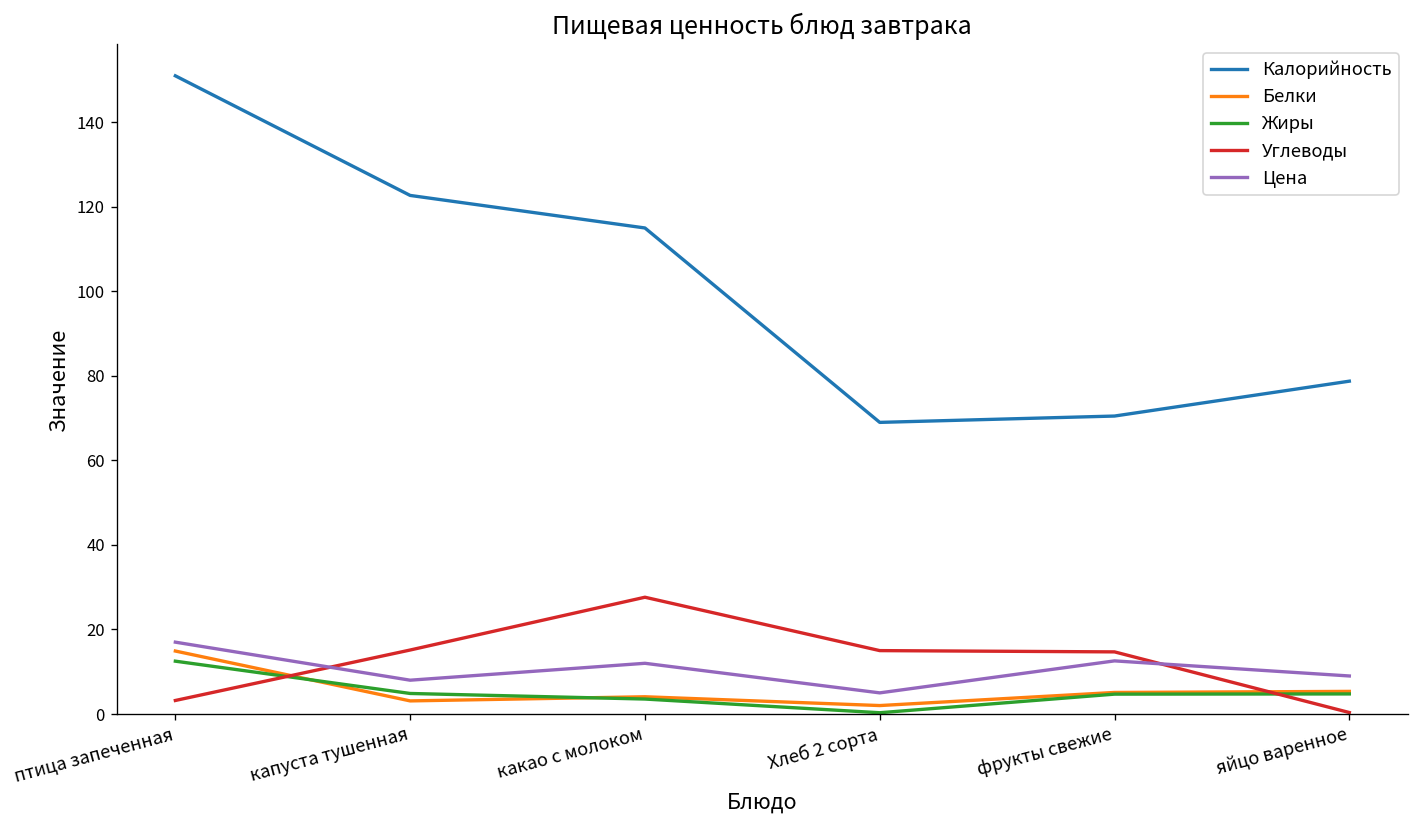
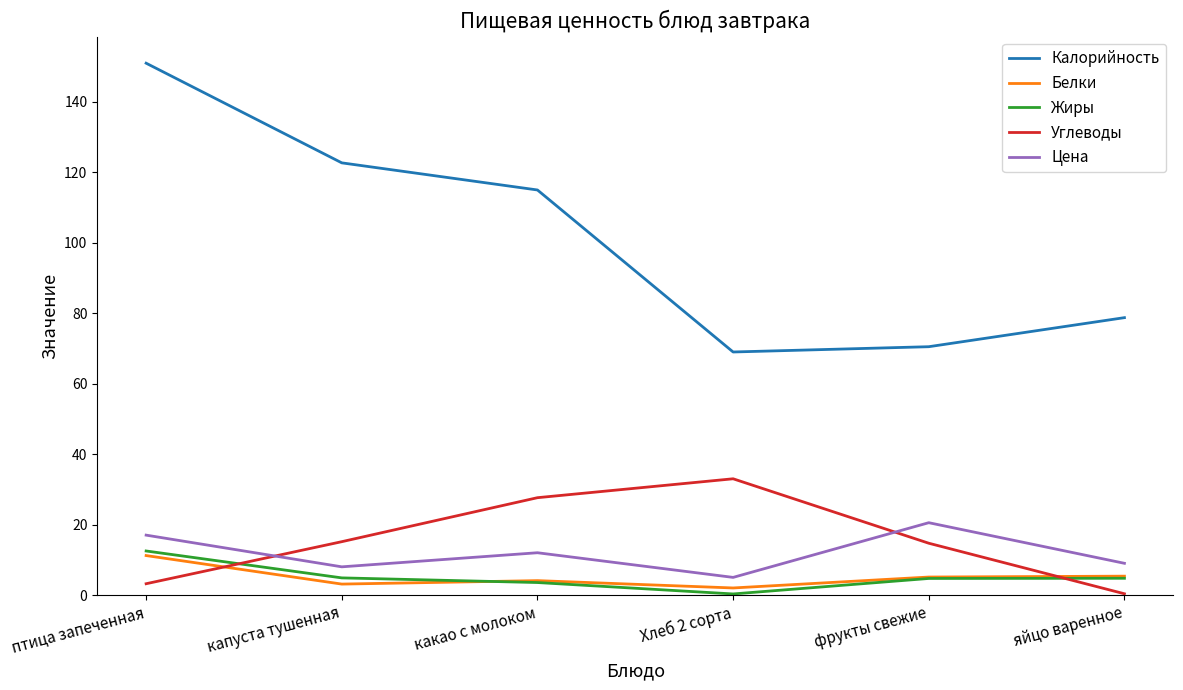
  {
    "Калорийность": {
      "птица запеченная": 151,
      "капуста тушенная": 123,
      "какао с молоком": 115,
      "Хлеб 2 сорта": 69,
      "фрукты свежие": 71,
      "яйцо варенное": 79
    },
    "Белки": {
-     "птица запеченная": 15,
+     "птица запеченная": 11,
      "капуста тушенная": 3,
      "Хлеб 2 сорта": 2
    },
    "Жиры": {
      "птица запеченная": 13,
      "капуста тушенная": 5,
      "Хлеб 2 сорта": 0
    },
    "Углеводы": {
      "птица запеченная": 3,
      "капуста тушенная": 15,
      "какао с молоком": 28,
-     "Хлеб 2 сорта": 15,
+     "Хлеб 2 сорта": 33,
      "фрукты свежие": 15,
      "яйцо варенное": 0
    },
    "Цена": {
      "птица запеченная": 17,
      "капуста тушенная": 8,
      "какао с молоком": 12,
      "Хлеб 2 сорта": 5,
-     "фрукты свежие": 13,
+     "фрукты свежие": 21,
      "яйцо варенное": 9
    }
  }
